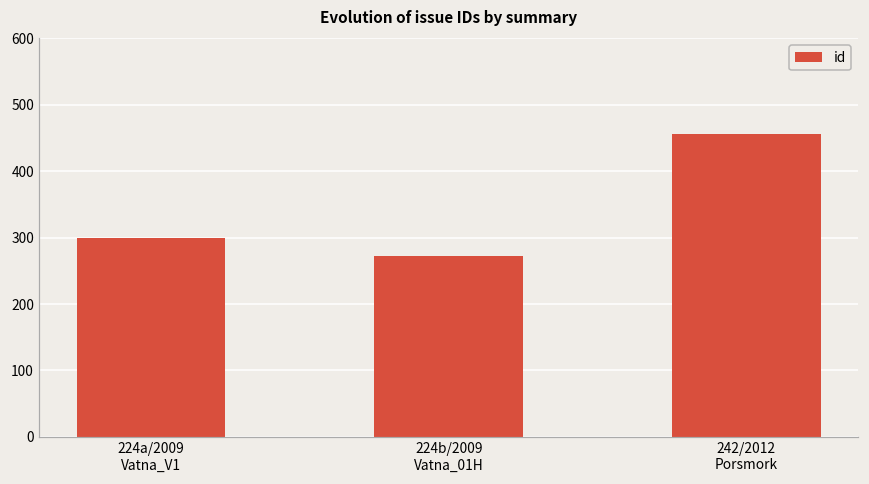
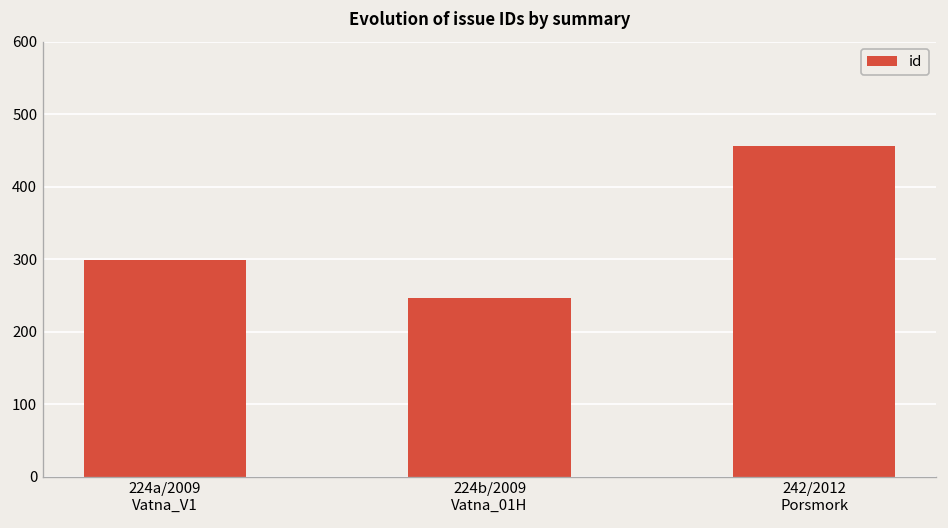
  {
    "224a/2009 Vatna_V1": 300,
-   "224b/2009 Vatna_01H": 270,
+   "224b/2009 Vatna_01H": 250,
    "242/2012 Porsmork": 460
  }
